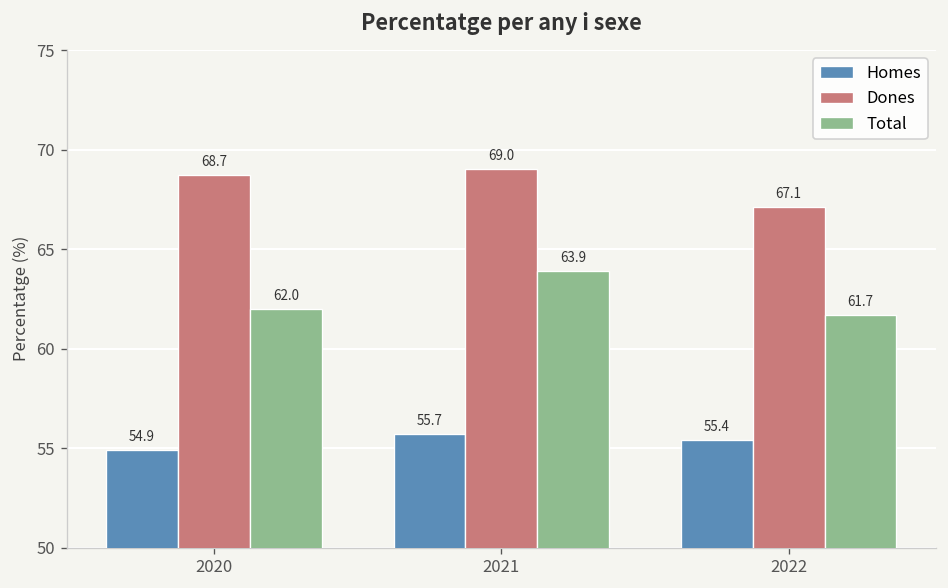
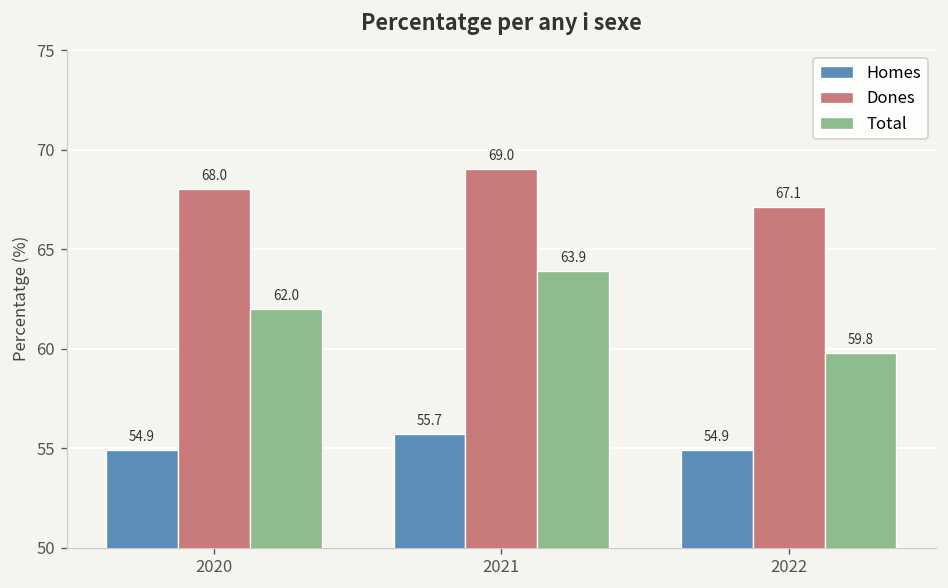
  {
    "Homes": {
      "2020": 54.9,
      "2021": 55.7,
-     "2022": 55.4
+     "2022": 54.9
    },
    "Dones": {
-     "2020": 68.7,
+     "2020": 68.0,
      "2021": 69.0,
      "2022": 67.1
    },
    "Total": {
      "2020": 62.0,
      "2021": 63.9,
-     "2022": 61.7
+     "2022": 59.8
    }
  }
